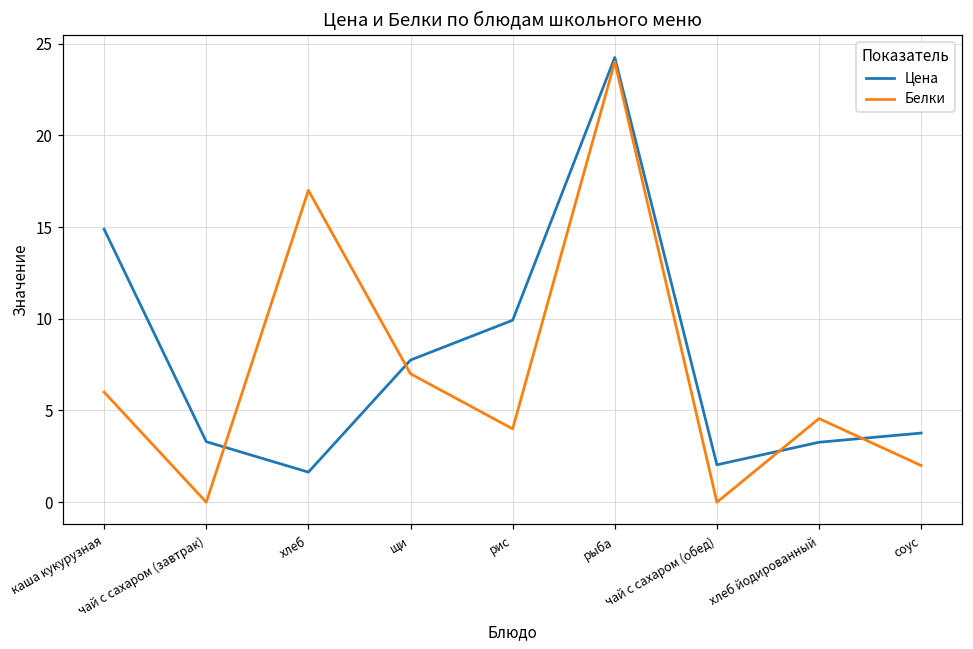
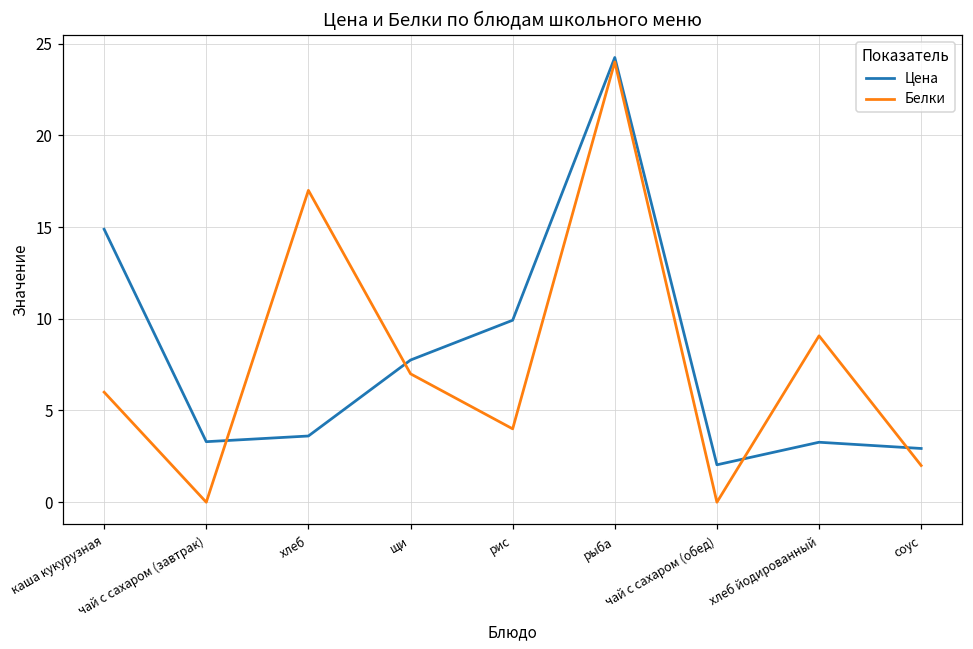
  {
    "Цена": {
      "каша кукурузная": 14.9,
      "чай с сахаром (завтрак)": 3.3,
-     "хлеб": 1.6,
+     "хлеб": 3.6,
      "щи": 7.8,
      "рис": 9.9,
      "рыба": 24.2,
      "чай с сахаром (обед)": 2.0,
      "хлеб йодированный": 3.3,
-     "соус": 3.8
+     "соус": 2.9
    },
    "Белки": {
      "каша кукурузная": 6.0,
      "чай с сахаром (завтрак)": 0.0,
      "хлеб": 17.0,
      "щи": 7.0,
      "рис": 4.0,
      "рыба": 24.0,
      "чай с сахаром (обед)": 0.0,
-     "хлеб йодированный": 4.6,
+     "хлеб йодированный": 9.1,
      "соус": 2.0
    }
  }
